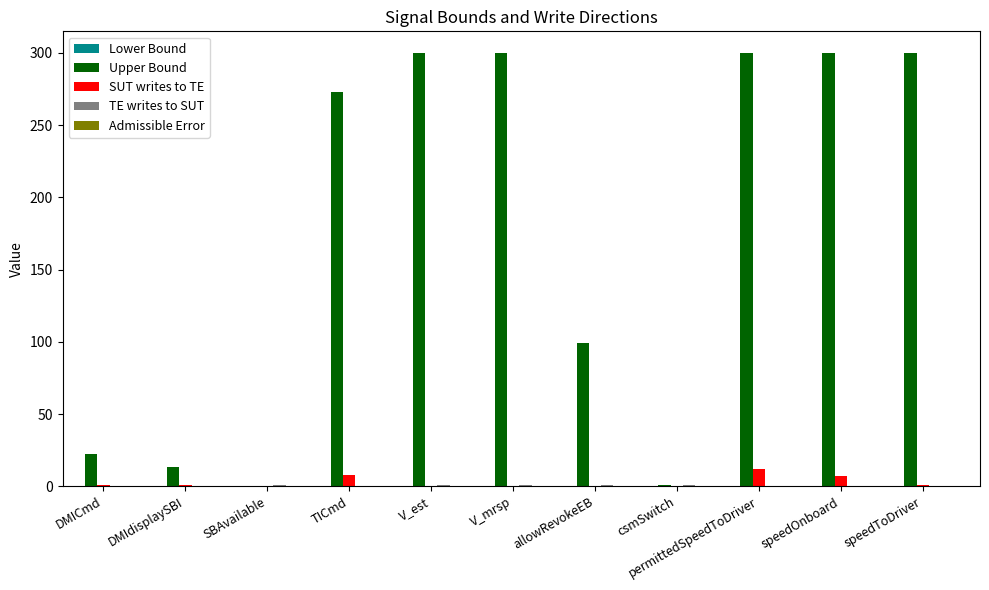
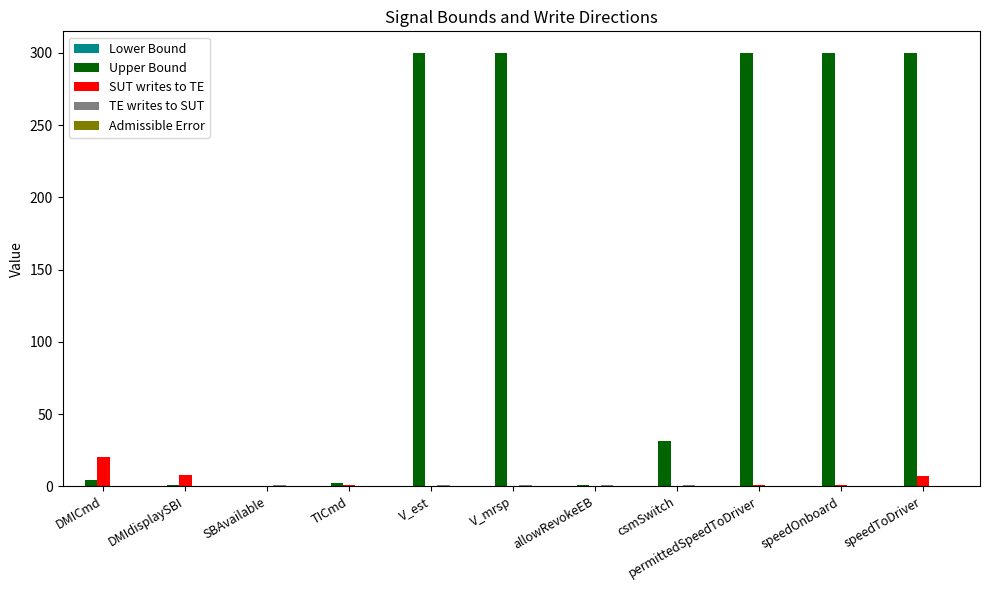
  {
    "Lower Bound": {
      "DMICmd": 0,
      "DMIdisplaySBI": 0,
      "SBAvailable": 0,
      "TICmd": 0,
      "V_est": 0,
      "V_mrsp": 0,
      "allowRevokeEB": 0,
      "csmSwitch": 0,
      "permittedSpeedToDriver": 0,
      "speedOnboard": 0,
      "speedToDriver": 0
    },
    "Upper Bound": {
-     "DMICmd": 22,
-     "DMIdisplaySBI": 13,
+     "DMICmd": 4,
+     "DMIdisplaySBI": 1,
      "SBAvailable": 0,
-     "TICmd": 273,
+     "TICmd": 2,
      "V_est": 300,
      "V_mrsp": 300,
-     "allowRevokeEB": 99,
-     "csmSwitch": 1,
+     "allowRevokeEB": 1,
+     "csmSwitch": 31,
      "permittedSpeedToDriver": 300,
      "speedOnboard": 300,
      "speedToDriver": 300
    },
    "SUT writes to TE": {
-     "DMICmd": 1,
-     "DMIdisplaySBI": 1,
+     "DMICmd": 20,
+     "DMIdisplaySBI": 8,
      "SBAvailable": 0,
-     "TICmd": 8,
+     "TICmd": 1,
      "V_est": 0,
      "V_mrsp": 0,
      "allowRevokeEB": 0,
      "csmSwitch": 0,
-     "permittedSpeedToDriver": 12,
-     "speedOnboard": 7,
-     "speedToDriver": 1
+     "permittedSpeedToDriver": 1,
+     "speedOnboard": 1,
+     "speedToDriver": 7
    },
    "TE writes to SUT": {
      "DMICmd": 0,
      "DMIdisplaySBI": 0,
      "TICmd": 0,
      "permittedSpeedToDriver": 0,
      "speedOnboard": 0,
      "speedToDriver": 0
    },
    "Admissible Error": {
      "DMICmd": 0,
      "DMIdisplaySBI": 0,
      "SBAvailable": 0,
      "TICmd": 0,
      "V_est": 0,
      "V_mrsp": 0,
      "allowRevokeEB": 0,
      "csmSwitch": 0,
      "permittedSpeedToDriver": 0,
      "speedOnboard": 0,
      "speedToDriver": 0
    }
  }
